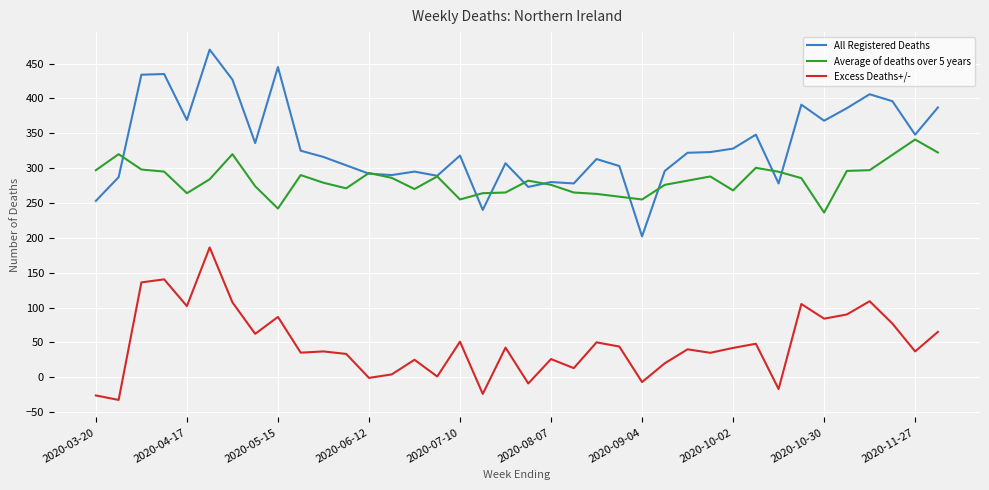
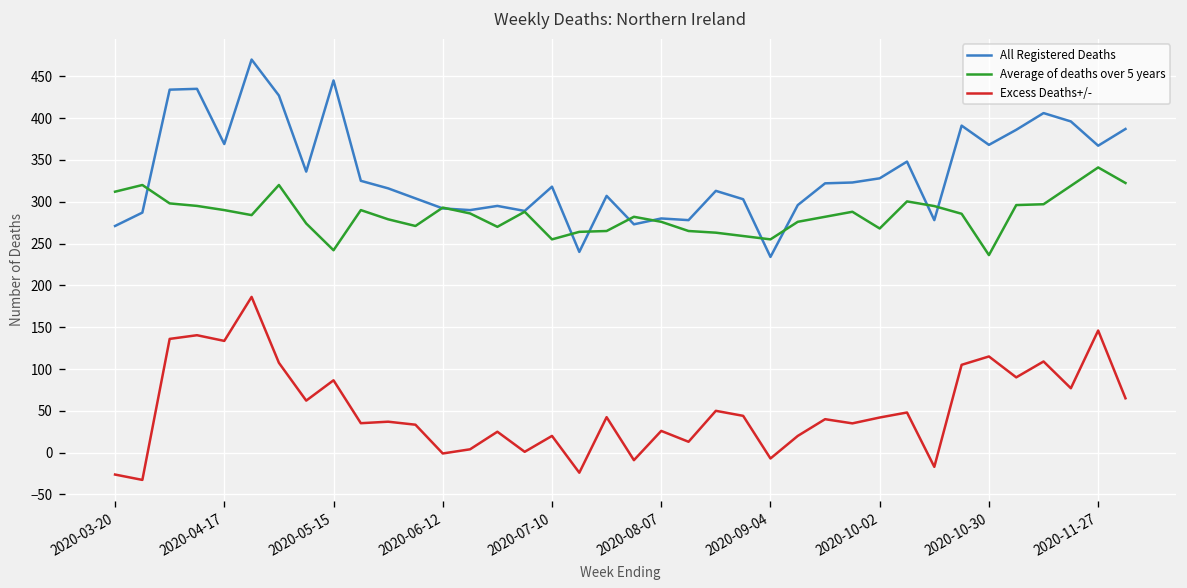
  {
    "All Registered Deaths": {
-     "2020-03-20": 250,
+     "2020-03-20": 270,
      "2020-04-17": 370,
      "2020-05-15": 450,
      "2020-07-10": 320,
      "2020-08-07": 280,
-     "2020-09-04": 200,
+     "2020-09-04": 230,
      "2020-10-02": 330,
      "2020-10-30": 370,
-     "2020-11-27": 350
+     "2020-11-27": 370
    },
    "Average of deaths over 5 years": {
-     "2020-03-20": 300,
-     "2020-04-17": 260,
+     "2020-03-20": 310,
+     "2020-04-17": 290,
      "2020-05-15": 240,
      "2020-07-10": 260,
      "2020-08-07": 280,
      "2020-09-04": 260,
      "2020-10-02": 270,
      "2020-10-30": 240,
      "2020-11-27": 340
    },
    "Excess Deaths+/-": {
      "2020-03-20": -30,
-     "2020-04-17": 100,
+     "2020-04-17": 130,
      "2020-05-15": 90,
      "2020-06-12": 0,
-     "2020-07-10": 50,
+     "2020-07-10": 20,
      "2020-08-07": 30,
      "2020-09-04": -10,
      "2020-10-02": 40,
-     "2020-10-30": 80,
-     "2020-11-27": 40
+     "2020-10-30": 120,
+     "2020-11-27": 150
    }
  }
